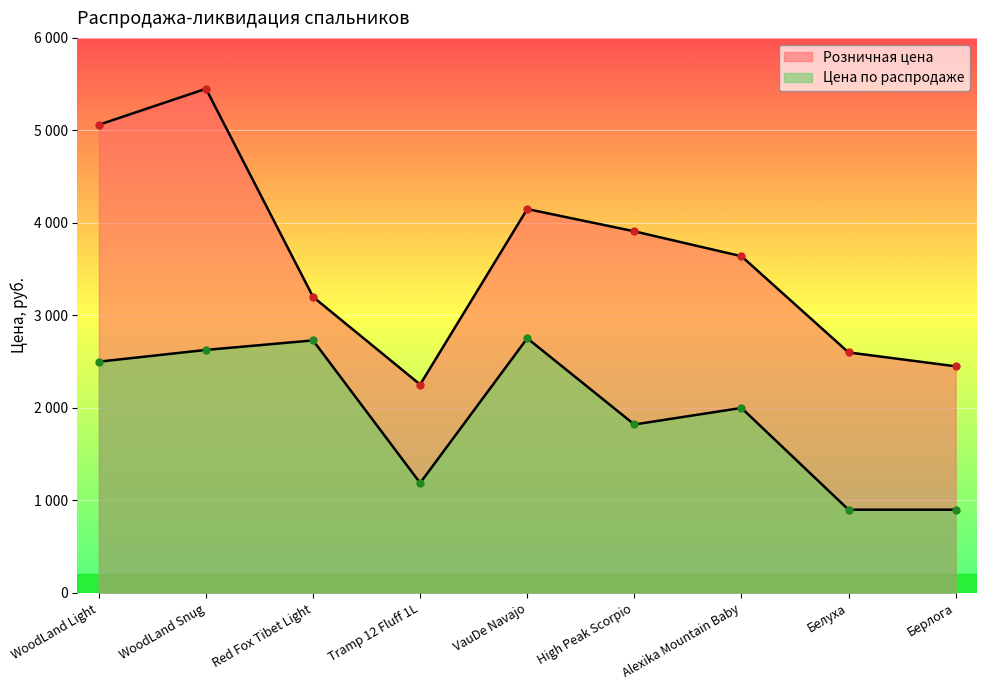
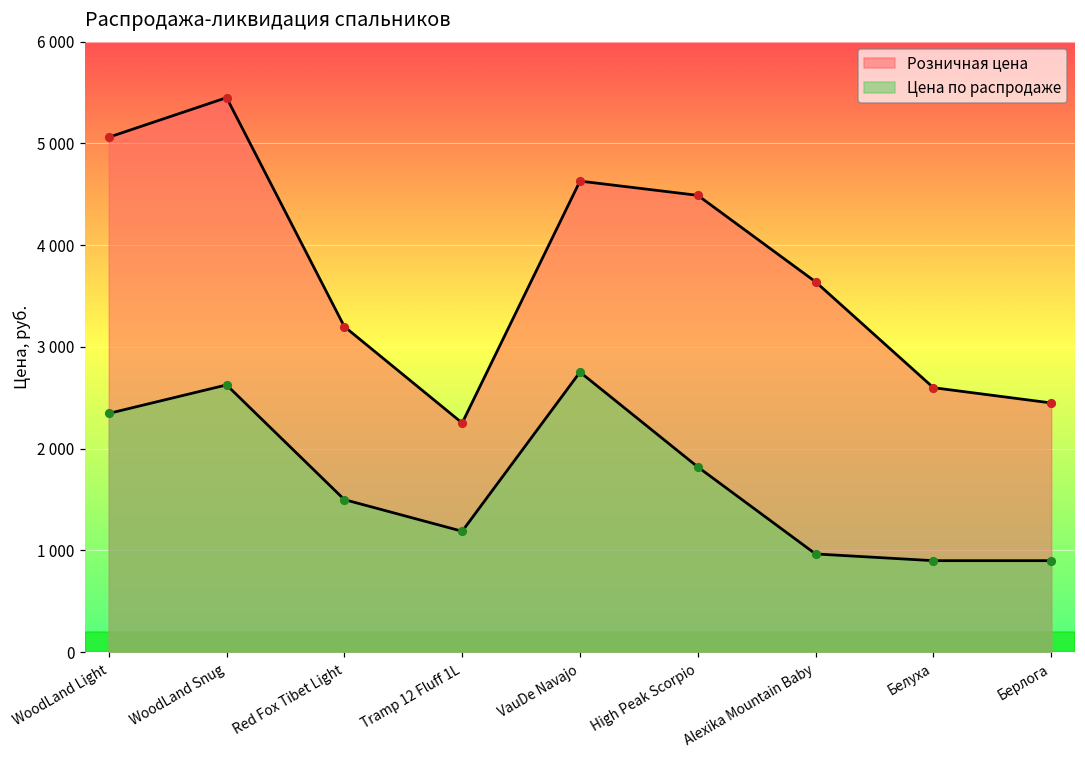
  {
    "Розничная цена": {
      "WoodLand Light": 5100,
      "WoodLand Snug": 5500,
      "Red Fox Tibet Light": 3200,
      "Tramp 12 Fluff 1L": 2300,
-     "VauDe Navajo": 4200,
-     "High Peak Scorpio": 3900,
+     "VauDe Navajo": 4600,
+     "High Peak Scorpio": 4500,
      "Alexika Mountain Baby": 3600,
      "Белуха": 2600,
      "Берлога": 2500
    },
    "Цена по распродаже": {
-     "WoodLand Light": 2500,
+     "WoodLand Light": 2300,
      "WoodLand Snug": 2600,
-     "Red Fox Tibet Light": 2700,
+     "Red Fox Tibet Light": 1500,
      "Tramp 12 Fluff 1L": 1200,
      "VauDe Navajo": 2800,
      "High Peak Scorpio": 1800,
-     "Alexika Mountain Baby": 2000,
+     "Alexika Mountain Baby": 1000,
      "Белуха": 900,
      "Берлога": 900
    }
  }
